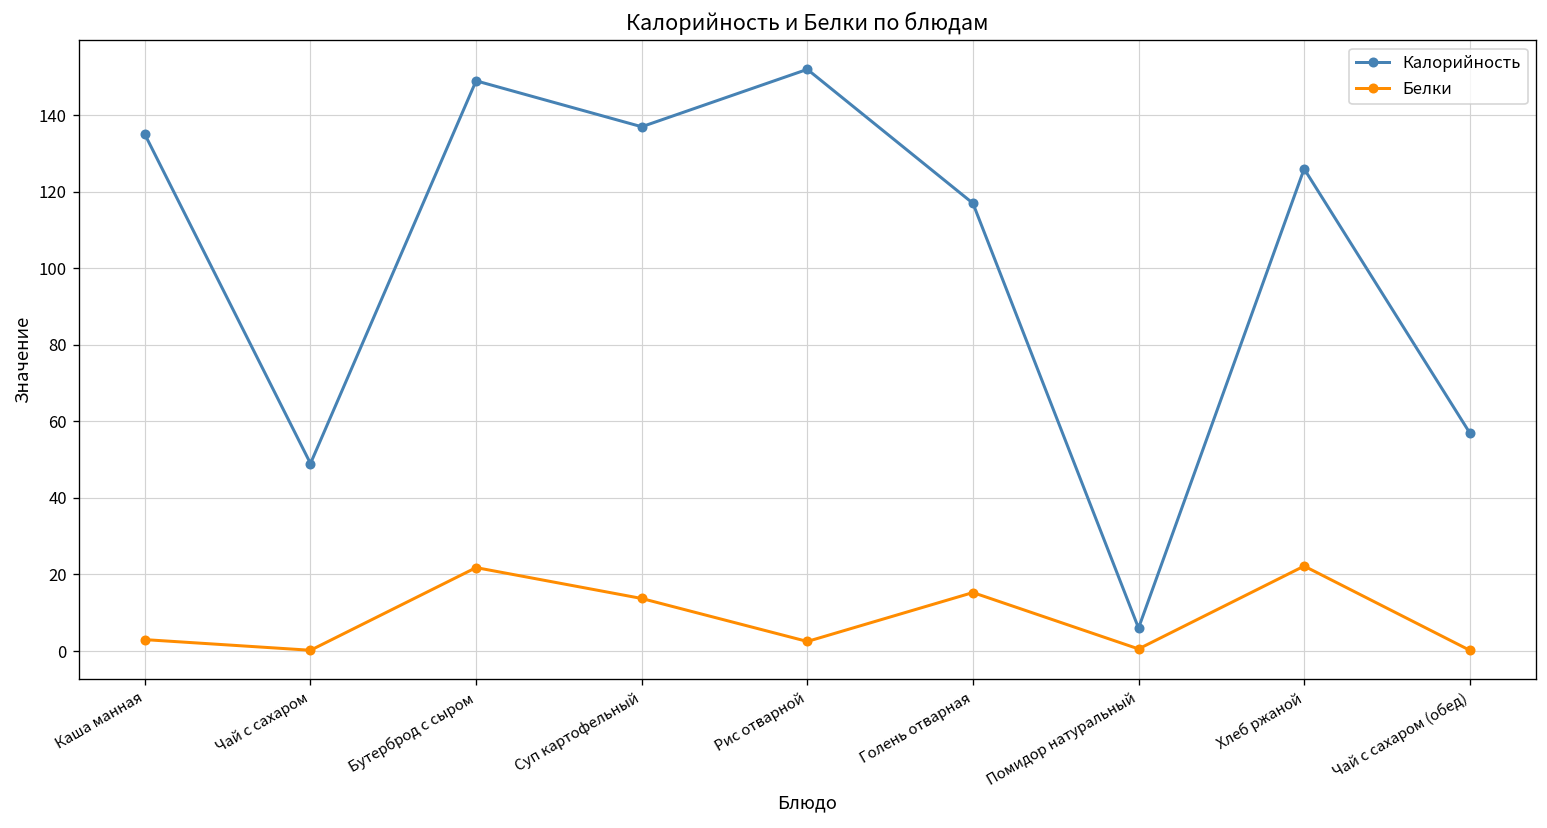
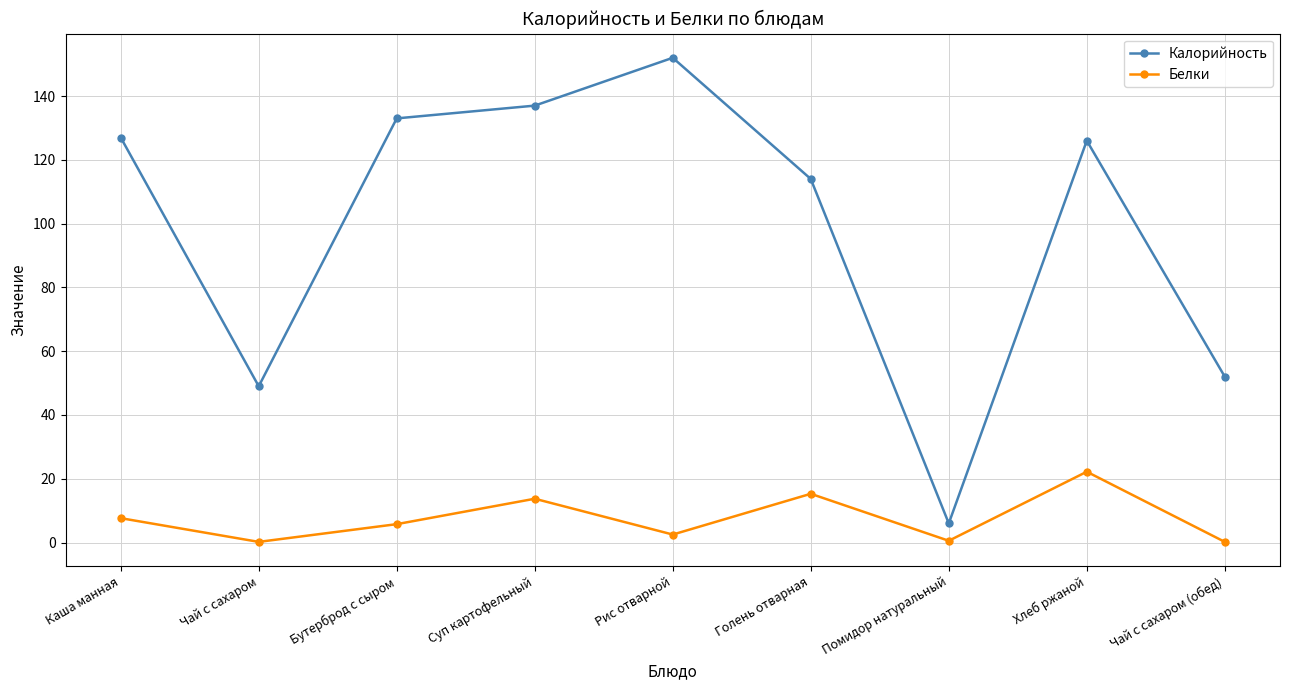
  {
    "Калорийность": {
-     "Каша манная": 135,
+     "Каша манная": 127,
      "Чай с сахаром": 49,
-     "Бутерброд с сыром": 149,
+     "Бутерброд с сыром": 133,
      "Суп картофельный": 137,
      "Рис отварной": 152,
-     "Голень отварная": 117,
+     "Голень отварная": 114,
      "Помидор натуральный": 6,
      "Хлеб ржаной": 126,
-     "Чай с сахаром (обед)": 57
+     "Чай с сахаром (обед)": 52
    },
    "Белки": {
-     "Каша манная": 3,
+     "Каша манная": 8,
      "Чай с сахаром": 0,
-     "Бутерброд с сыром": 22,
+     "Бутерброд с сыром": 6,
      "Суп картофельный": 14,
      "Рис отварной": 3,
      "Голень отварная": 15,
      "Помидор натуральный": 1,
      "Хлеб ржаной": 22,
      "Чай с сахаром (обед)": 0
    }
  }
